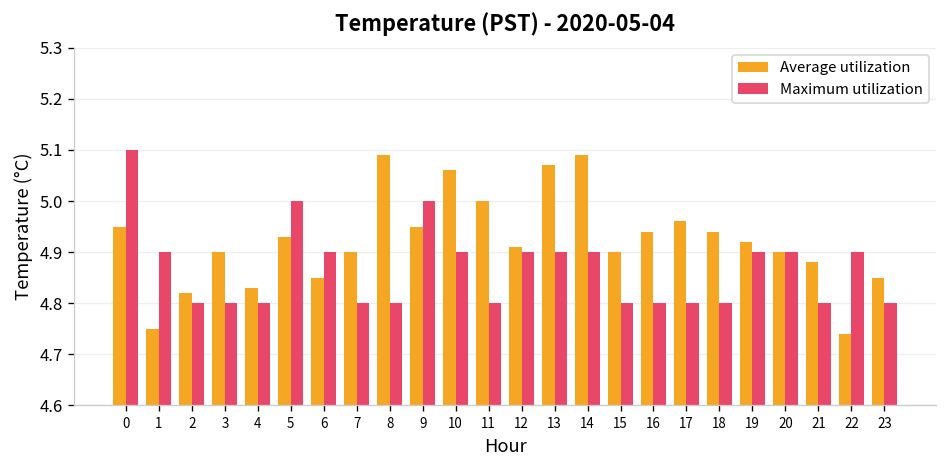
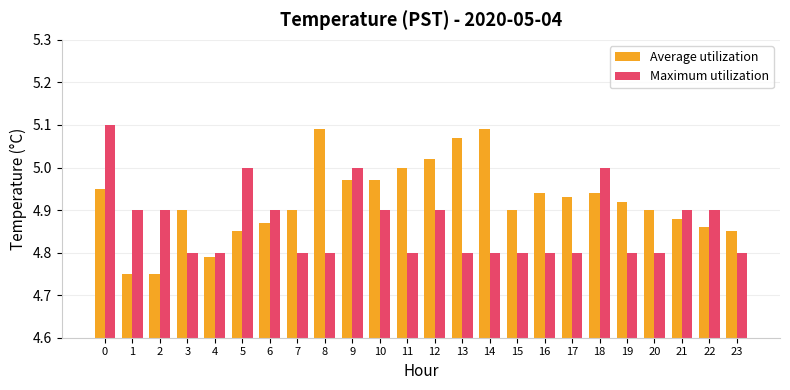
  {
    "Average utilization": {
      "0": 4.95,
      "1": 4.75,
-     "2": 4.82,
+     "2": 4.75,
      "3": 4.90,
-     "4": 4.83,
-     "5": 4.93,
-     "6": 4.85,
+     "4": 4.79,
+     "5": 4.85,
+     "6": 4.87,
      "7": 4.90,
      "8": 5.09,
-     "9": 4.95,
-     "10": 5.06,
+     "9": 4.97,
+     "10": 4.97,
      "11": 5.00,
-     "12": 4.91,
+     "12": 5.02,
      "13": 5.07,
      "14": 5.09,
      "15": 4.90,
      "16": 4.94,
-     "17": 4.96,
+     "17": 4.93,
      "18": 4.94,
      "19": 4.92,
      "20": 4.90,
      "21": 4.88,
-     "22": 4.74,
+     "22": 4.86,
      "23": 4.85
    },
    "Maximum utilization": {
      "0": 5.1,
      "1": 4.9,
-     "2": 4.8,
+     "2": 4.9,
      "3": 4.8,
      "4": 4.8,
      "5": 5.0,
      "6": 4.9,
      "7": 4.8,
      "8": 4.8,
      "9": 5.0,
      "10": 4.9,
      "11": 4.8,
      "12": 4.9,
-     "13": 4.9,
-     "14": 4.9,
+     "13": 4.8,
+     "14": 4.8,
      "15": 4.8,
      "16": 4.8,
      "17": 4.8,
-     "18": 4.8,
-     "19": 4.9,
-     "20": 4.9,
-     "21": 4.8,
+     "18": 5.0,
+     "19": 4.8,
+     "20": 4.8,
+     "21": 4.9,
      "22": 4.9,
      "23": 4.8
    }
  }
